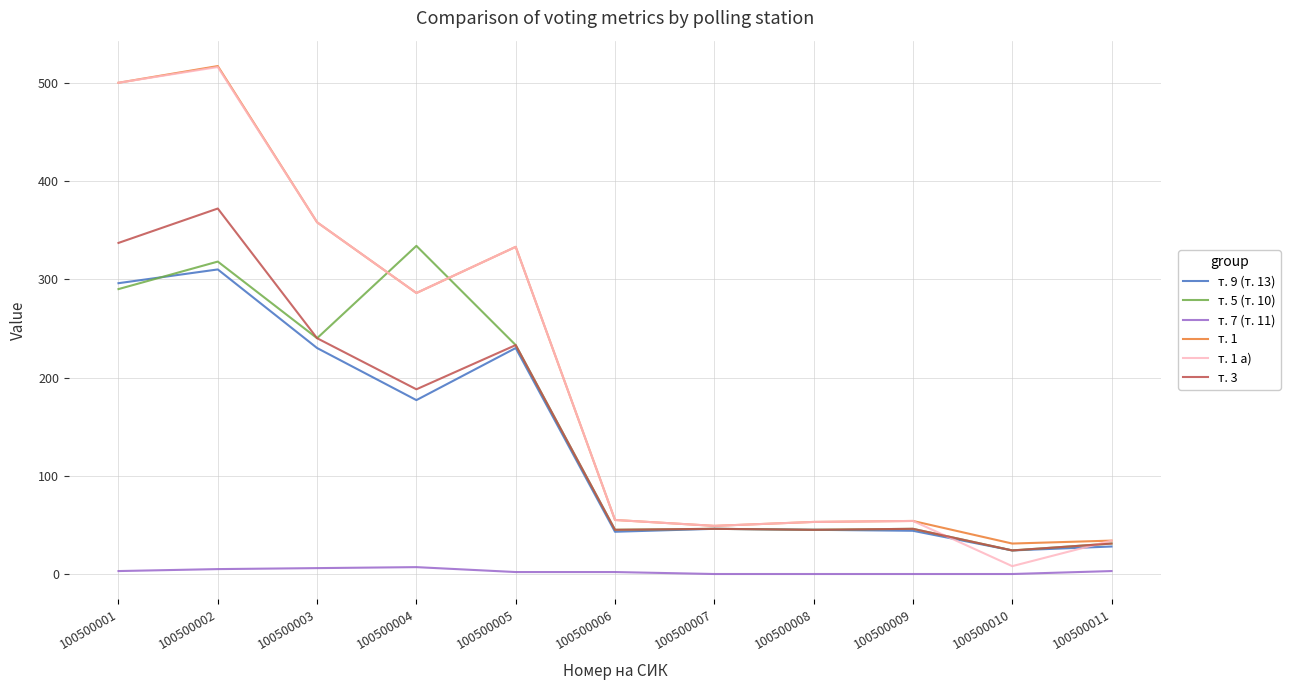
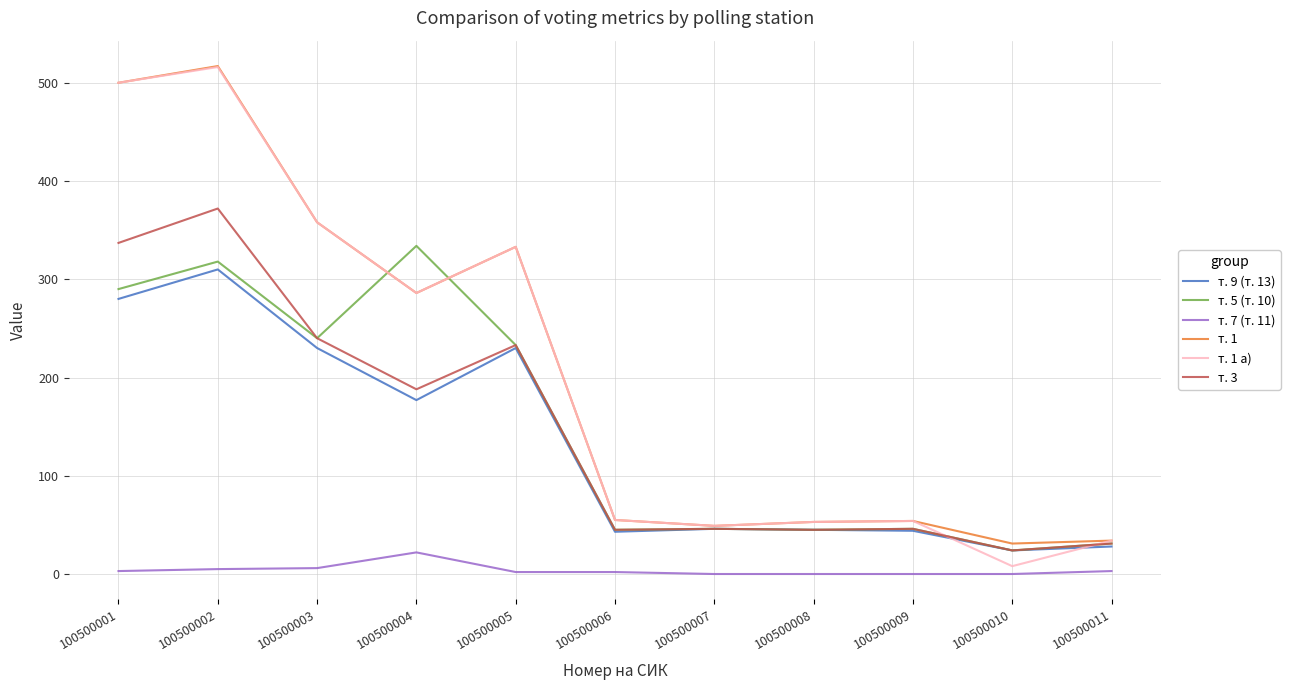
  {
    "т. 9 (т. 13)": {
-     "100500001": 300,
+     "100500001": 280,
      "100500002": 310,
      "100500003": 230,
      "100500004": 180,
      "100500005": 230,
      "100500011": 30
    },
    "т. 5 (т. 10)": {
      "100500001": 290,
      "100500002": 320,
      "100500004": 330
    },
    "т. 7 (т. 11)": {
      "100500001": 0,
      "100500002": 10,
      "100500003": 10,
-     "100500004": 10,
+     "100500004": 20,
      "100500005": 0,
      "100500006": 0,
      "100500007": 0,
      "100500008": 0,
      "100500009": 0,
      "100500010": 0,
      "100500011": 0
    },
    "т. 1": {
      "100500010": 30
    },
    "т. 1 а)": {
      "100500010": 10
    },
    "т. 3": {
      "100500001": 340,
      "100500002": 370,
      "100500004": 190
    }
  }
